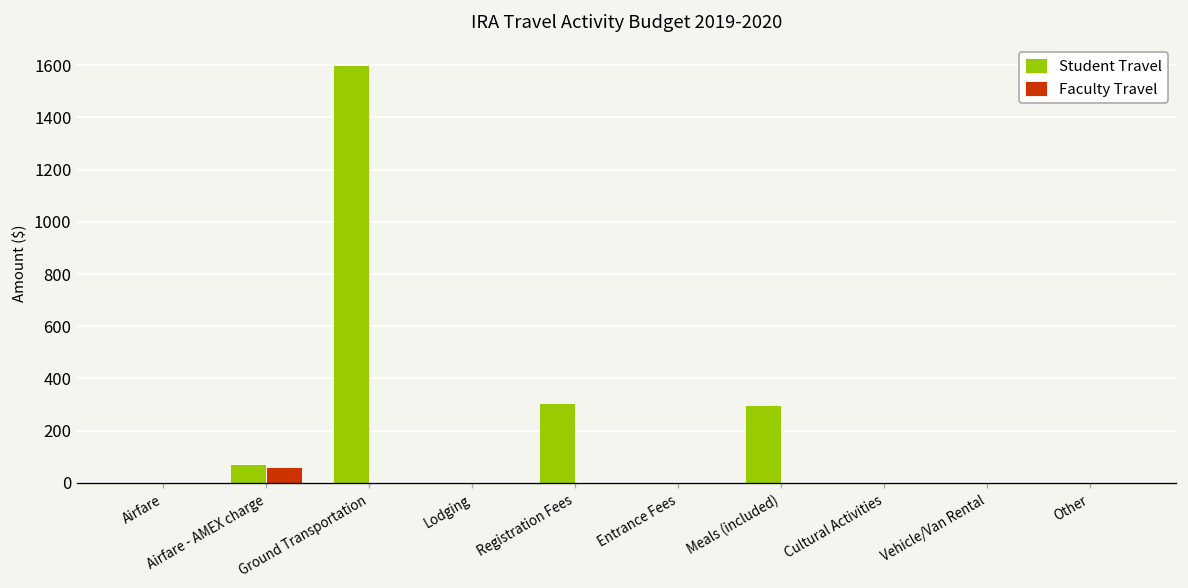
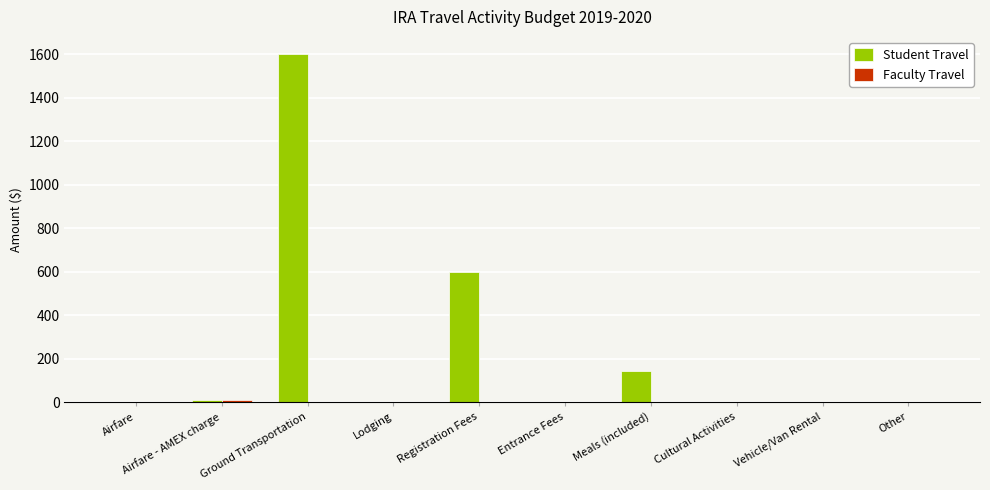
  {
    "Student Travel": {
      "Airfare": 0,
-     "Airfare - AMEX charge": 70,
+     "Airfare - AMEX charge": 10,
      "Ground Transportation": 1600,
      "Lodging": 0,
-     "Registration Fees": 300,
+     "Registration Fees": 600,
      "Entrance Fees": 0,
-     "Meals (included)": 300,
+     "Meals (included)": 150,
      "Cultural Activities": 0,
      "Vehicle/Van Rental": 0,
      "Other": 0
    },
    "Faculty Travel": {
      "Airfare": 0,
-     "Airfare - AMEX charge": 60,
+     "Airfare - AMEX charge": 10,
      "Ground Transportation": 0,
      "Lodging": 0,
      "Registration Fees": 0,
      "Entrance Fees": 0,
      "Meals (included)": 0,
      "Cultural Activities": 0,
      "Vehicle/Van Rental": 0,
      "Other": 0
    }
  }
